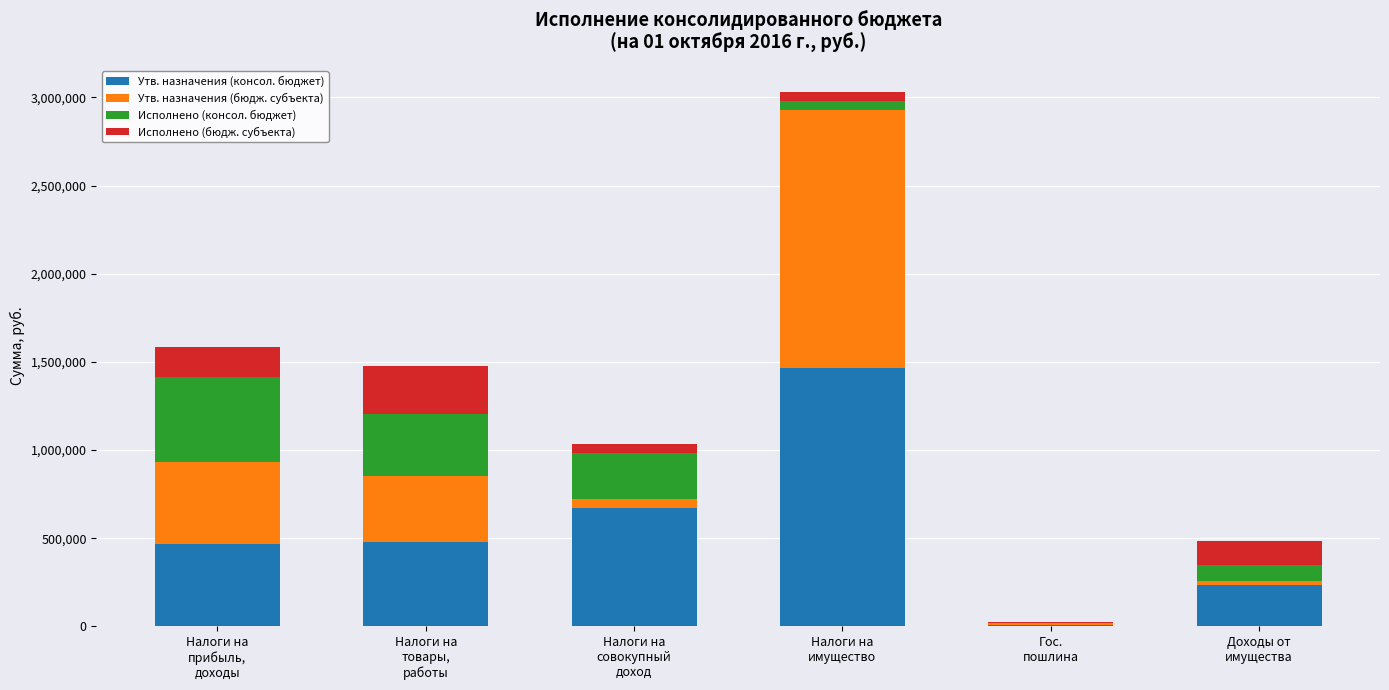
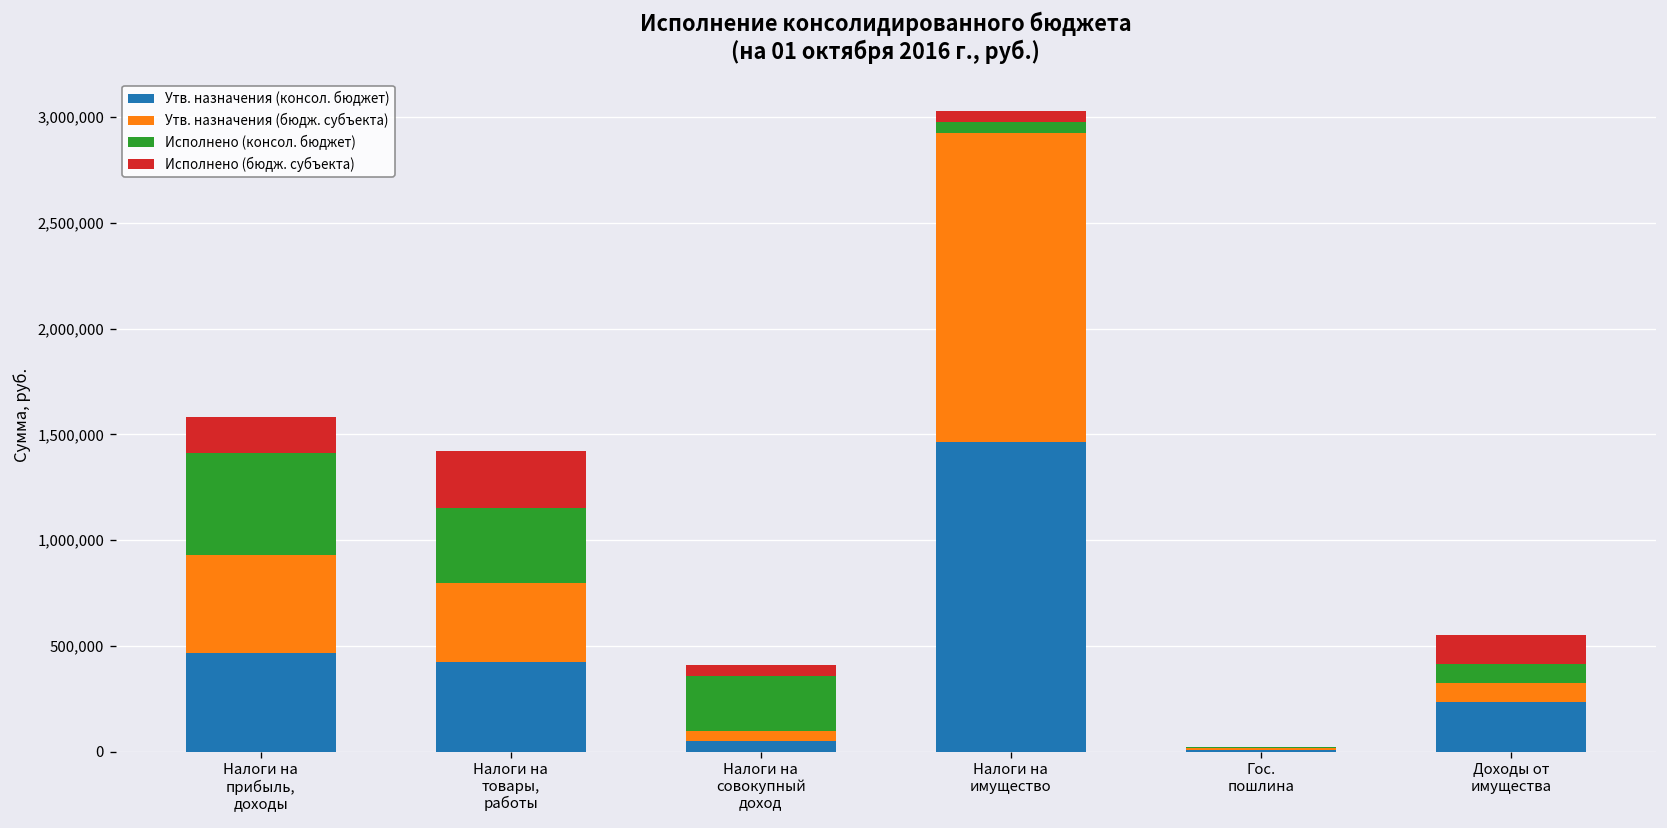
  {
    "Утв. назначения (консол. бюджет)": {
      "Налоги на прибыль, доходы": "470,000",
-     "Налоги на товары, работы": "480,000",
-     "Налоги на совокупный доход": "670,000",
+     "Налоги на товары, работы": "430,000",
+     "Налоги на совокупный доход": "50,000",
      "Налоги на имущество": "1,460,000",
      "Доходы от имущества": "230,000"
    },
    "Утв. назначения (бюдж. субъекта)": {
      "Налоги на прибыль, доходы": "470,000",
      "Налоги на товары, работы": "370,000",
      "Налоги на совокупный доход": "50,000",
      "Налоги на имущество": "1,460,000",
-     "Доходы от имущества": "30,000"
+     "Доходы от имущества": "90,000"
    },
    "Исполнено (консол. бюджет)": {
      "Налоги на прибыль, доходы": "480,000",
      "Налоги на товары, работы": "350,000",
      "Налоги на совокупный доход": "260,000",
      "Налоги на имущество": "50,000",
      "Доходы от имущества": "90,000"
    },
    "Исполнено (бюдж. субъекта)": {
      "Налоги на прибыль, доходы": "170,000",
      "Налоги на товары, работы": "270,000",
      "Налоги на совокупный доход": "50,000",
      "Налоги на имущество": "50,000",
      "Доходы от имущества": "140,000"
    }
  }
